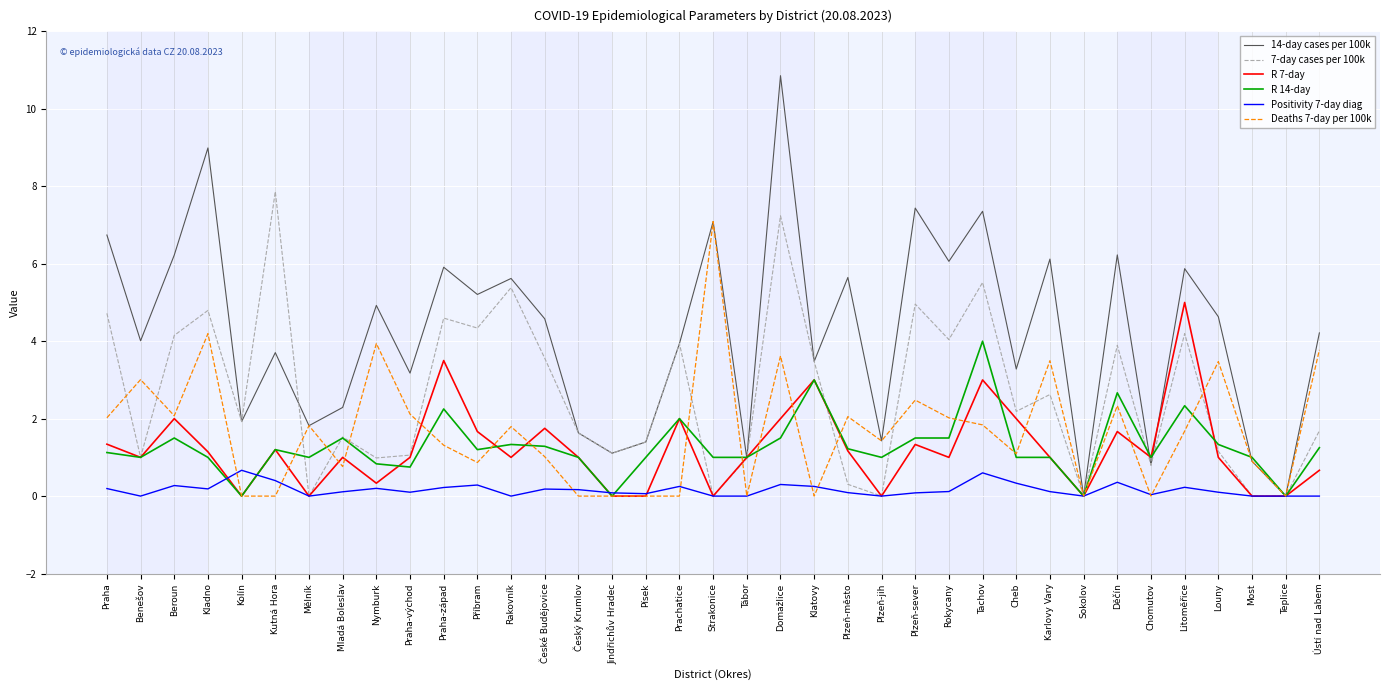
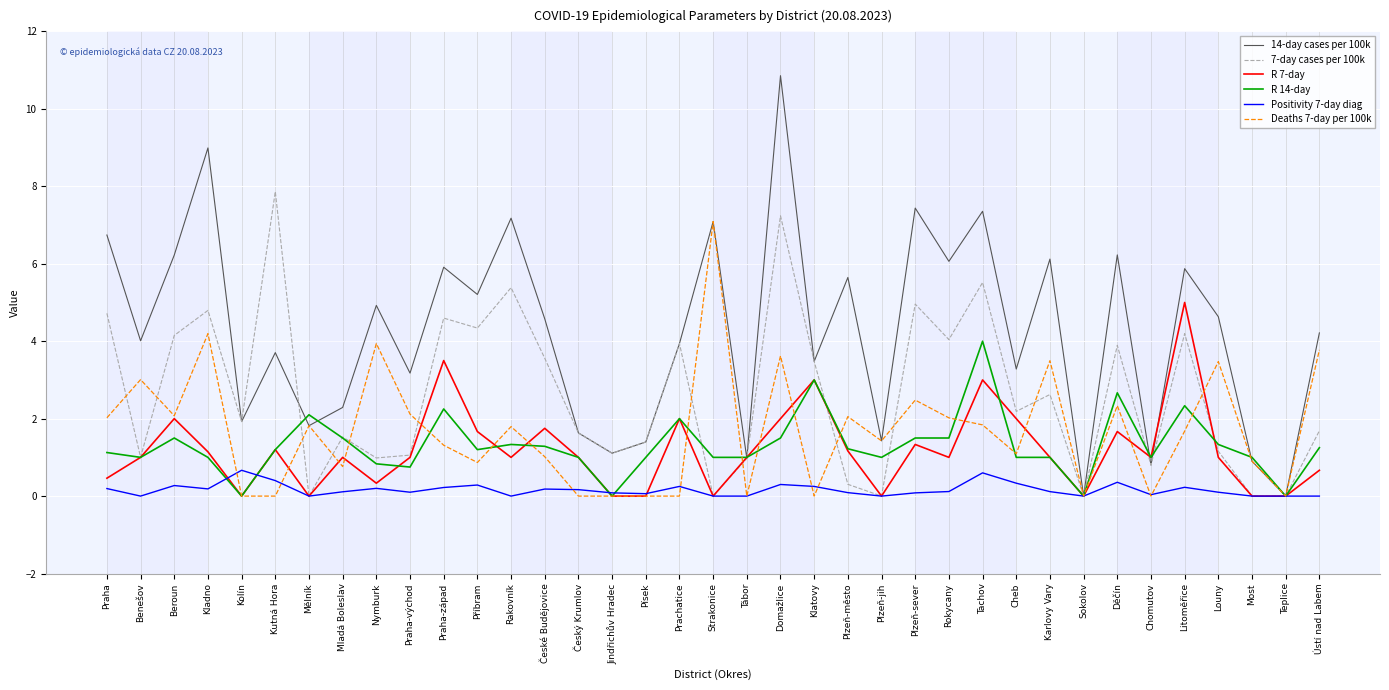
  {
    "14-day cases per 100k": {
      "Praha": 6.7,
      "Benešov": 4.0,
      "Beroun": 6.2,
      "Kladno": 9.0,
      "Kutná Hora": 3.7,
      "Mladá Boleslav": 2.3,
      "Nymburk": 4.9,
      "Praha-východ": 3.2,
      "Praha-západ": 5.9,
      "Příbram": 5.2,
-     "Rakovník": 5.6,
+     "Rakovník": 7.2,
      "České Budějovice": 4.6,
      "Domažlice": 10.9,
      "Plzeň-město": 5.6,
      "Plzeň-sever": 7.4,
      "Rokycany": 6.1,
      "Tachov": 7.4,
      "Cheb": 3.3,
      "Karlovy Vary": 6.1,
      "Děčín": 6.2,
      "Litoměřice": 5.9,
      "Louny": 4.6,
      "Ústí nad Labem": 4.2
    },
    "7-day cases per 100k": {
      "Praha": 4.7,
      "Beroun": 4.1,
      "Kladno": 4.8,
      "Kutná Hora": 7.9,
      "Nymburk": 1.0,
      "Praha-západ": 4.6,
      "Příbram": 4.3,
      "Rakovník": 5.4,
      "České Budějovice": 3.6,
      "Domažlice": 7.2,
      "Plzeň-město": 0.3,
      "Plzeň-sever": 5.0,
      "Rokycany": 4.0,
      "Tachov": 5.5,
      "Cheb": 2.2,
      "Karlovy Vary": 2.6,
      "Děčín": 3.9,
      "Litoměřice": 4.2,
      "Louny": 1.2,
      "Ústí nad Labem": 1.7
    },
    "R 7-day": {
-     "Praha": 1.3,
+     "Praha": 0.5,
      "Beroun": 2.0,
      "Kladno": 1.1,
      "Mladá Boleslav": 1.0,
      "Nymburk": 0.3,
      "Praha-západ": 3.5,
      "Příbram": 1.7,
      "Rakovník": 1.0,
      "České Budějovice": 1.8,
      "Domažlice": 2.0,
      "Plzeň-sever": 1.3,
      "Rokycany": 1.0,
      "Tachov": 3.0,
      "Cheb": 2.0,
      "Děčín": 1.7,
      "Litoměřice": 5.0,
      "Louny": 1.0,
      "Ústí nad Labem": 0.7
    },
    "R 14-day": {
      "Praha": 1.1,
      "Beroun": 1.5,
      "Kladno": 1.0,
-     "Mělník": 1.0,
+     "Mělník": 2.1,
      "Nymburk": 0.8,
      "Praha-východ": 0.8,
      "Praha-západ": 2.3,
      "Příbram": 1.2,
      "Rakovník": 1.3,
      "České Budějovice": 1.3,
      "Písek": 1.0,
      "Strakonice": 1.0,
      "Domažlice": 1.5,
      "Plzeň-jih": 1.0,
      "Plzeň-sever": 1.5,
      "Rokycany": 1.5,
      "Tachov": 4.0,
      "Cheb": 1.0,
      "Děčín": 2.7,
      "Litoměřice": 2.3,
      "Louny": 1.3,
      "Most": 1.0,
      "Ústí nad Labem": 1.3
    },
    "Positivity 7-day diag": {
      "Praha": 0.2,
      "Benešov": 0.0,
      "Beroun": 0.3,
      "Kladno": 0.2,
      "Kolín": 0.7,
      "Kutná Hora": 0.4,
      "Mladá Boleslav": 0.1,
      "Nymburk": 0.2,
      "Praha-východ": 0.1,
      "Praha-západ": 0.2,
      "Příbram": 0.3,
      "Rakovník": 0.0,
      "České Budějovice": 0.2,
      "Český Krumlov": 0.2,
      "Jindřichův Hradec": 0.1,
      "Prachatice": 0.3,
      "Domažlice": 0.3,
      "Klatovy": 0.3,
      "Plzeň-město": 0.1,
      "Plzeň-sever": 0.1,
      "Rokycany": 0.1,
      "Tachov": 0.6,
      "Cheb": 0.3,
      "Karlovy Vary": 0.1,
      "Děčín": 0.4,
      "Litoměřice": 0.2,
      "Louny": 0.1,
      "Ústí nad Labem": 0.0
    },
    "Deaths 7-day per 100k": {
      "Praha": 2.0,
      "Benešov": 3.0,
      "Beroun": 2.1,
      "Kladno": 4.2,
      "Kutná Hora": 0.0,
      "Mladá Boleslav": 0.8,
      "Nymburk": 3.9,
      "Praha-východ": 2.1,
      "Praha-západ": 1.3,
      "Příbram": 0.9,
      "Rakovník": 1.8,
      "České Budějovice": 1.0,
      "Český Krumlov": 0.0,
      "Prachatice": 0.0,
      "Domažlice": 3.6,
      "Klatovy": 0.0,
      "Plzeň-město": 2.1,
      "Plzeň-sever": 2.5,
      "Rokycany": 2.0,
      "Tachov": 1.8,
      "Cheb": 1.1,
      "Karlovy Vary": 3.5,
      "Děčín": 2.3,
      "Litoměřice": 1.7,
      "Louny": 3.5,
      "Ústí nad Labem": 3.8
    }
  }
